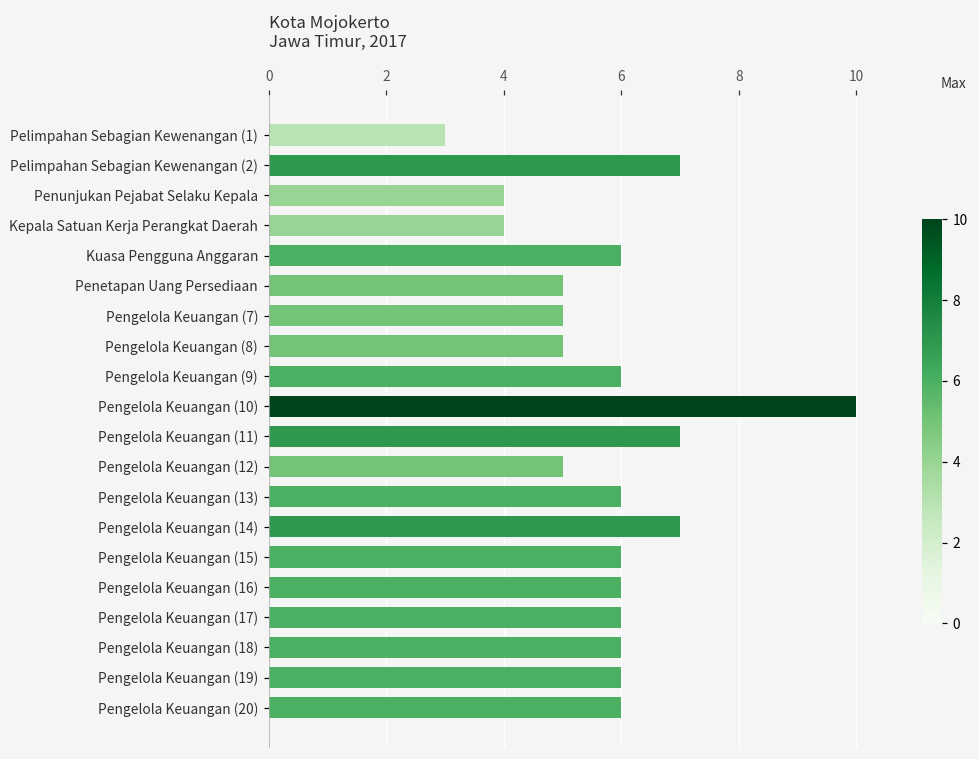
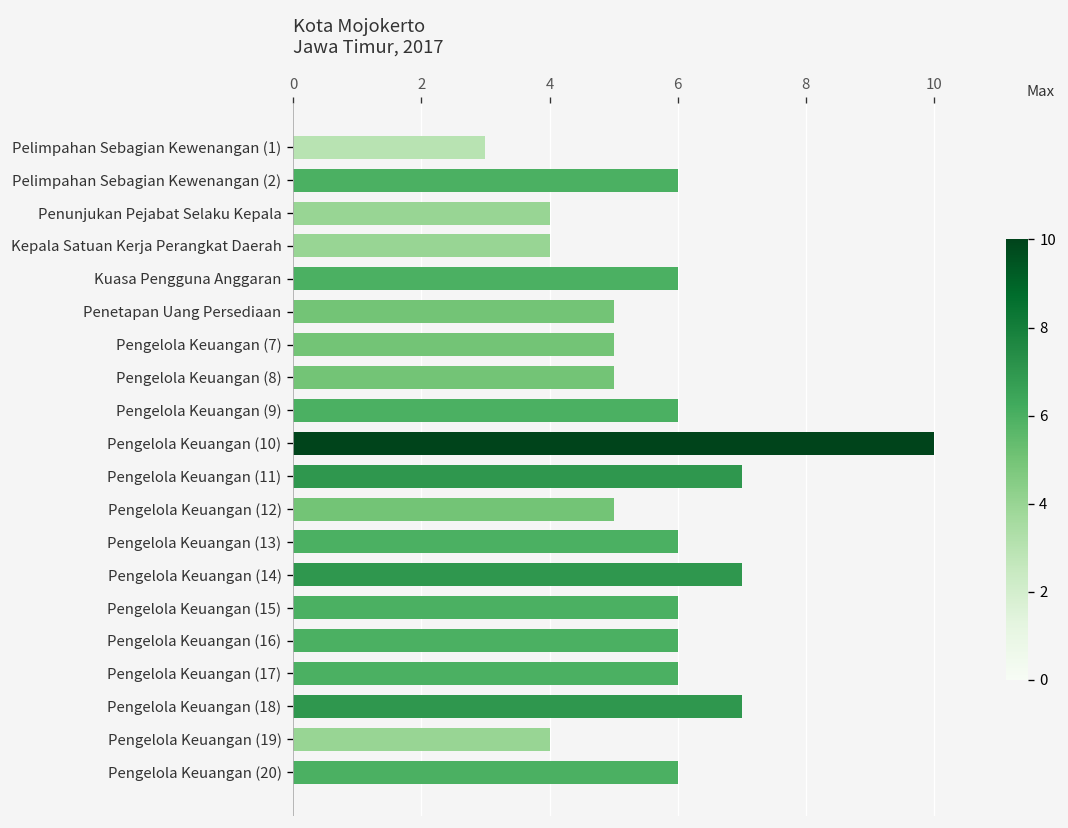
  {
    "Pelimpahan Sebagian Kewenangan (1)": 3,
-   "Pelimpahan Sebagian Kewenangan (2)": 7,
+   "Pelimpahan Sebagian Kewenangan (2)": 6,
    "Penunjukan Pejabat Selaku Kepala": 4,
    "Kepala Satuan Kerja Perangkat Daerah": 4,
    "Kuasa Pengguna Anggaran": 6,
    "Penetapan Uang Persediaan": 5,
    "Pengelola Keuangan (7)": 5,
    "Pengelola Keuangan (8)": 5,
    "Pengelola Keuangan (9)": 6,
    "Pengelola Keuangan (10)": 10,
    "Pengelola Keuangan (11)": 7,
    "Pengelola Keuangan (12)": 5,
    "Pengelola Keuangan (13)": 6,
    "Pengelola Keuangan (14)": 7,
    "Pengelola Keuangan (15)": 6,
    "Pengelola Keuangan (16)": 6,
    "Pengelola Keuangan (17)": 6,
-   "Pengelola Keuangan (18)": 6,
-   "Pengelola Keuangan (19)": 6,
+   "Pengelola Keuangan (18)": 7,
+   "Pengelola Keuangan (19)": 4,
    "Pengelola Keuangan (20)": 6
  }
